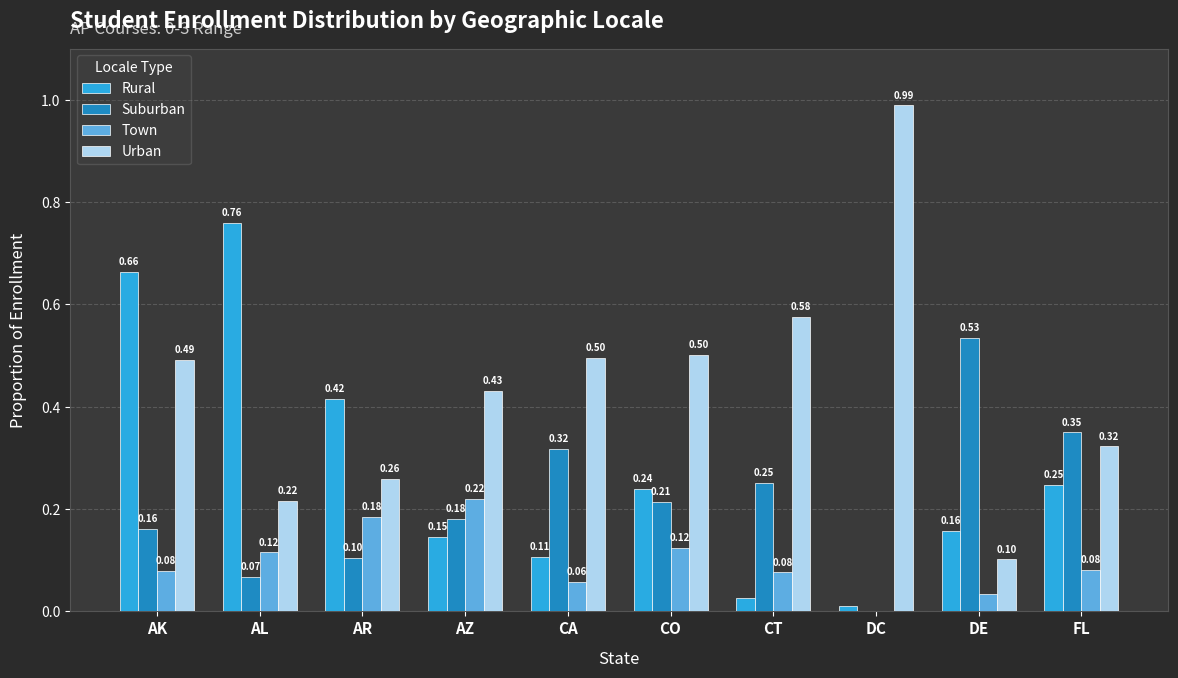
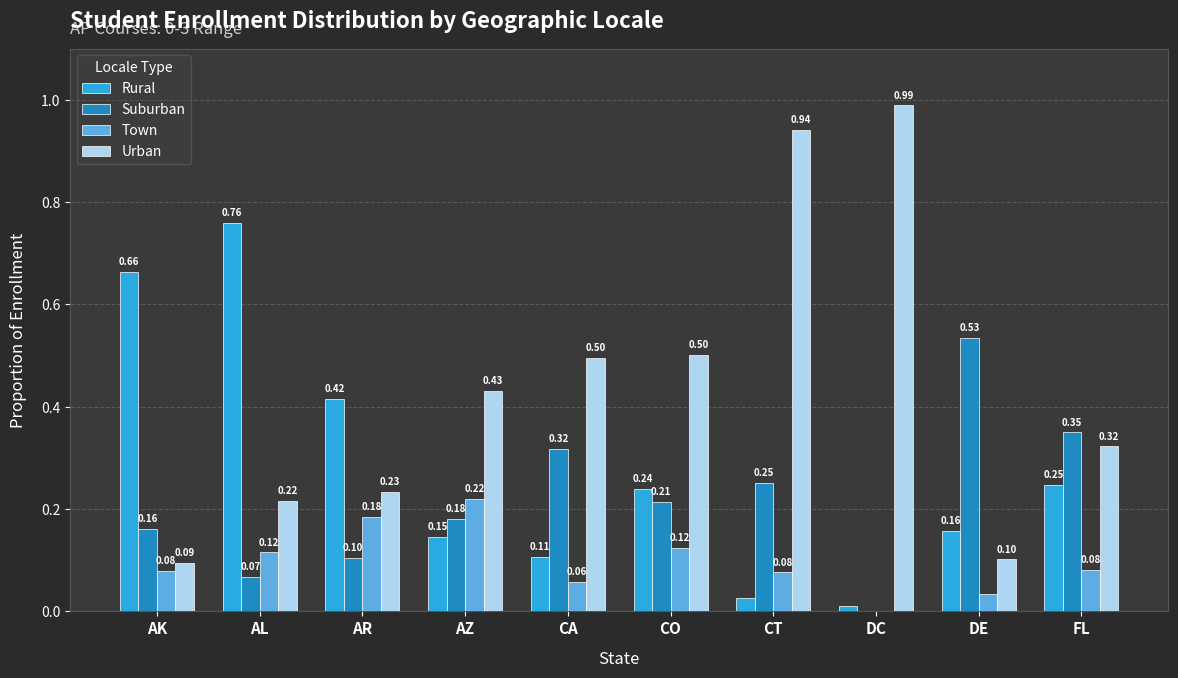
  {
    "Urban": {
-     "AK": 0.49,
+     "AK": 0.09,
      "AL": 0.22,
-     "AR": 0.26,
+     "AR": 0.23,
      "AZ": 0.43,
      "CA": 0.50,
      "CO": 0.50,
-     "CT": 0.58,
+     "CT": 0.94,
      "DC": 0.99,
      "DE": 0.10,
      "FL": 0.32
    }
  }
